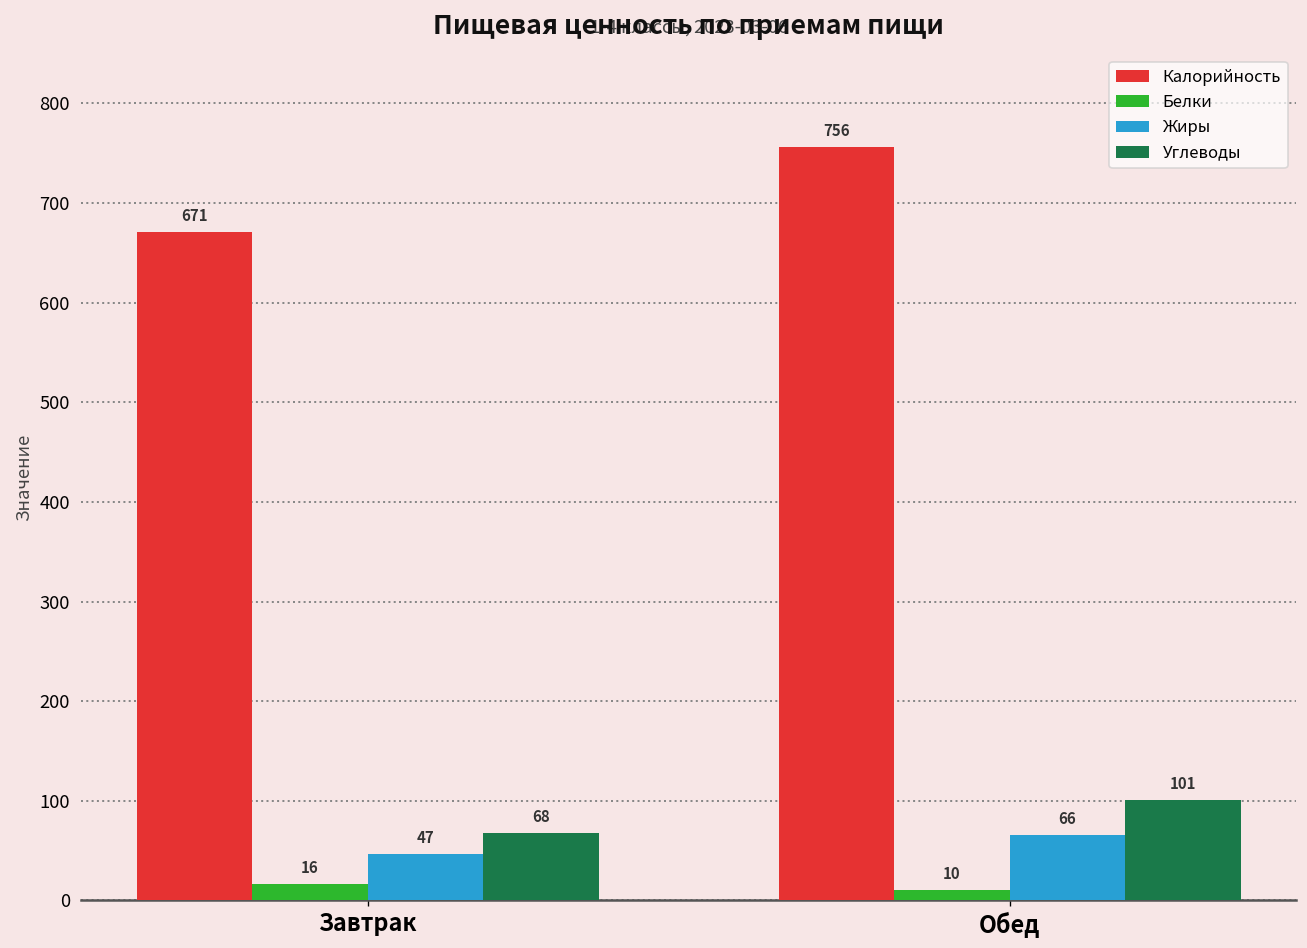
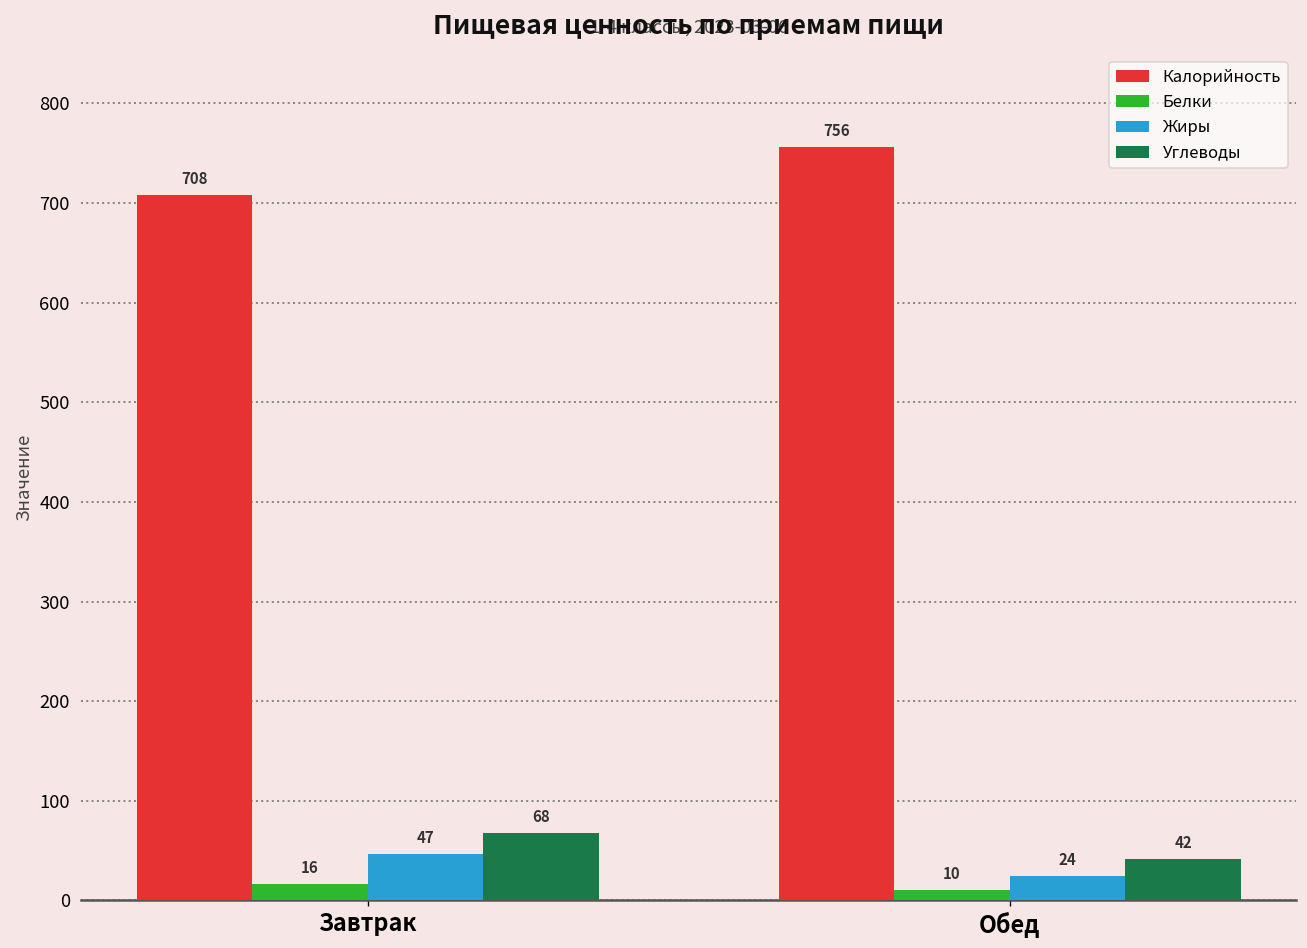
  {
    "Калорийность": {
-     "Завтрак": 671,
+     "Завтрак": 708,
      "Обед": 756
    },
    "Белки": {
      "Завтрак": 16,
      "Обед": 10
    },
    "Жиры": {
      "Завтрак": 47,
-     "Обед": 66
+     "Обед": 24
    },
    "Углеводы": {
      "Завтрак": 68,
-     "Обед": 101
+     "Обед": 42
    }
  }
